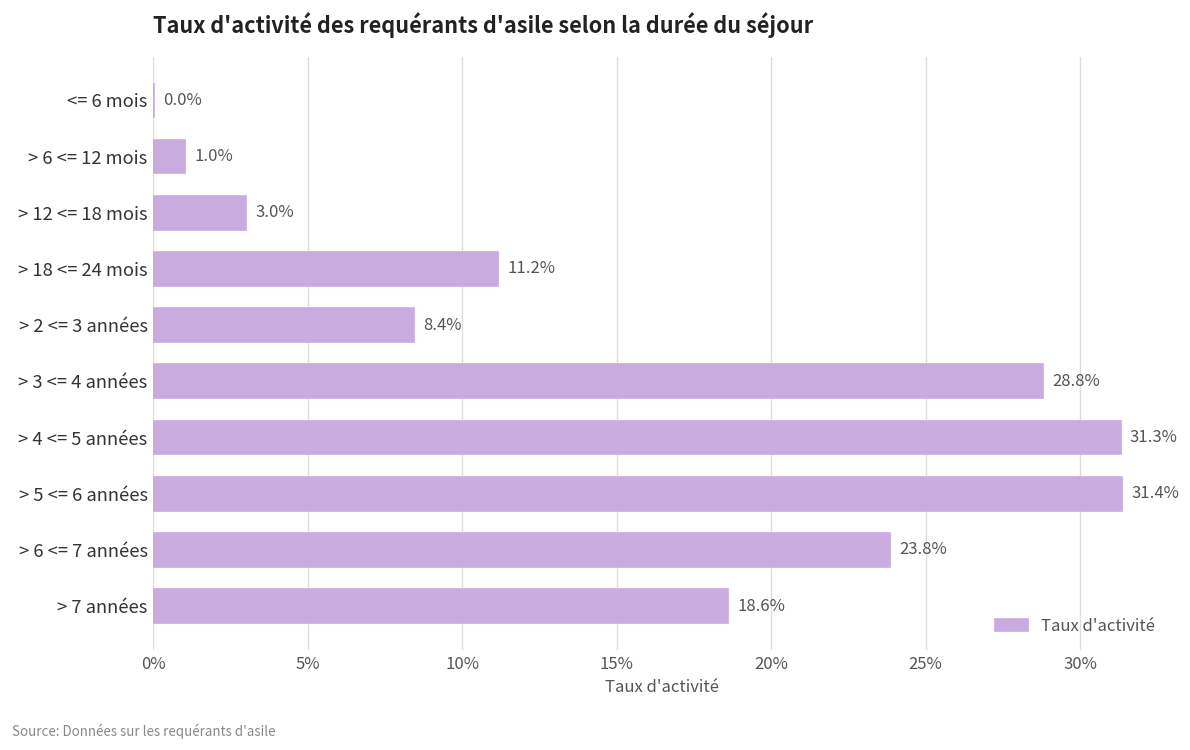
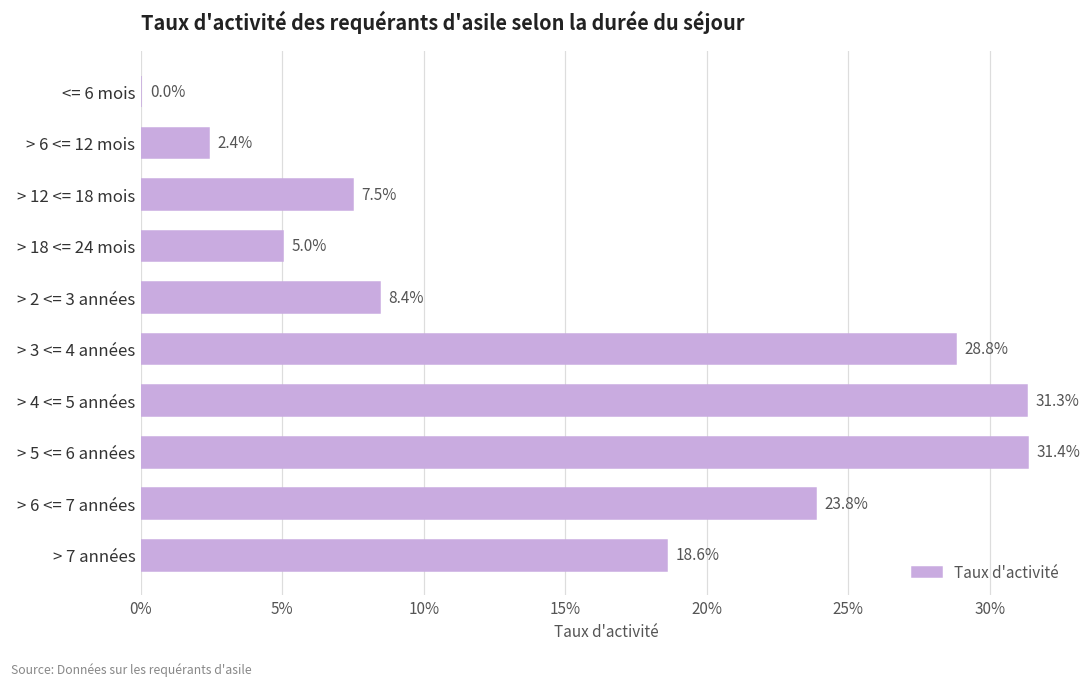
  {
    "<= 6 mois": "0.0%",
-   "> 6 <= 12 mois": "1.0%",
-   "> 12 <= 18 mois": "3.0%",
-   "> 18 <= 24 mois": "11.2%",
+   "> 6 <= 12 mois": "2.4%",
+   "> 12 <= 18 mois": "7.5%",
+   "> 18 <= 24 mois": "5.0%",
    "> 2 <= 3 années": "8.4%",
    "> 3 <= 4 années": "28.8%",
    "> 4 <= 5 années": "31.3%",
    "> 5 <= 6 années": "31.4%",
    "> 6 <= 7 années": "23.8%",
    "> 7 années": "18.6%"
  }
